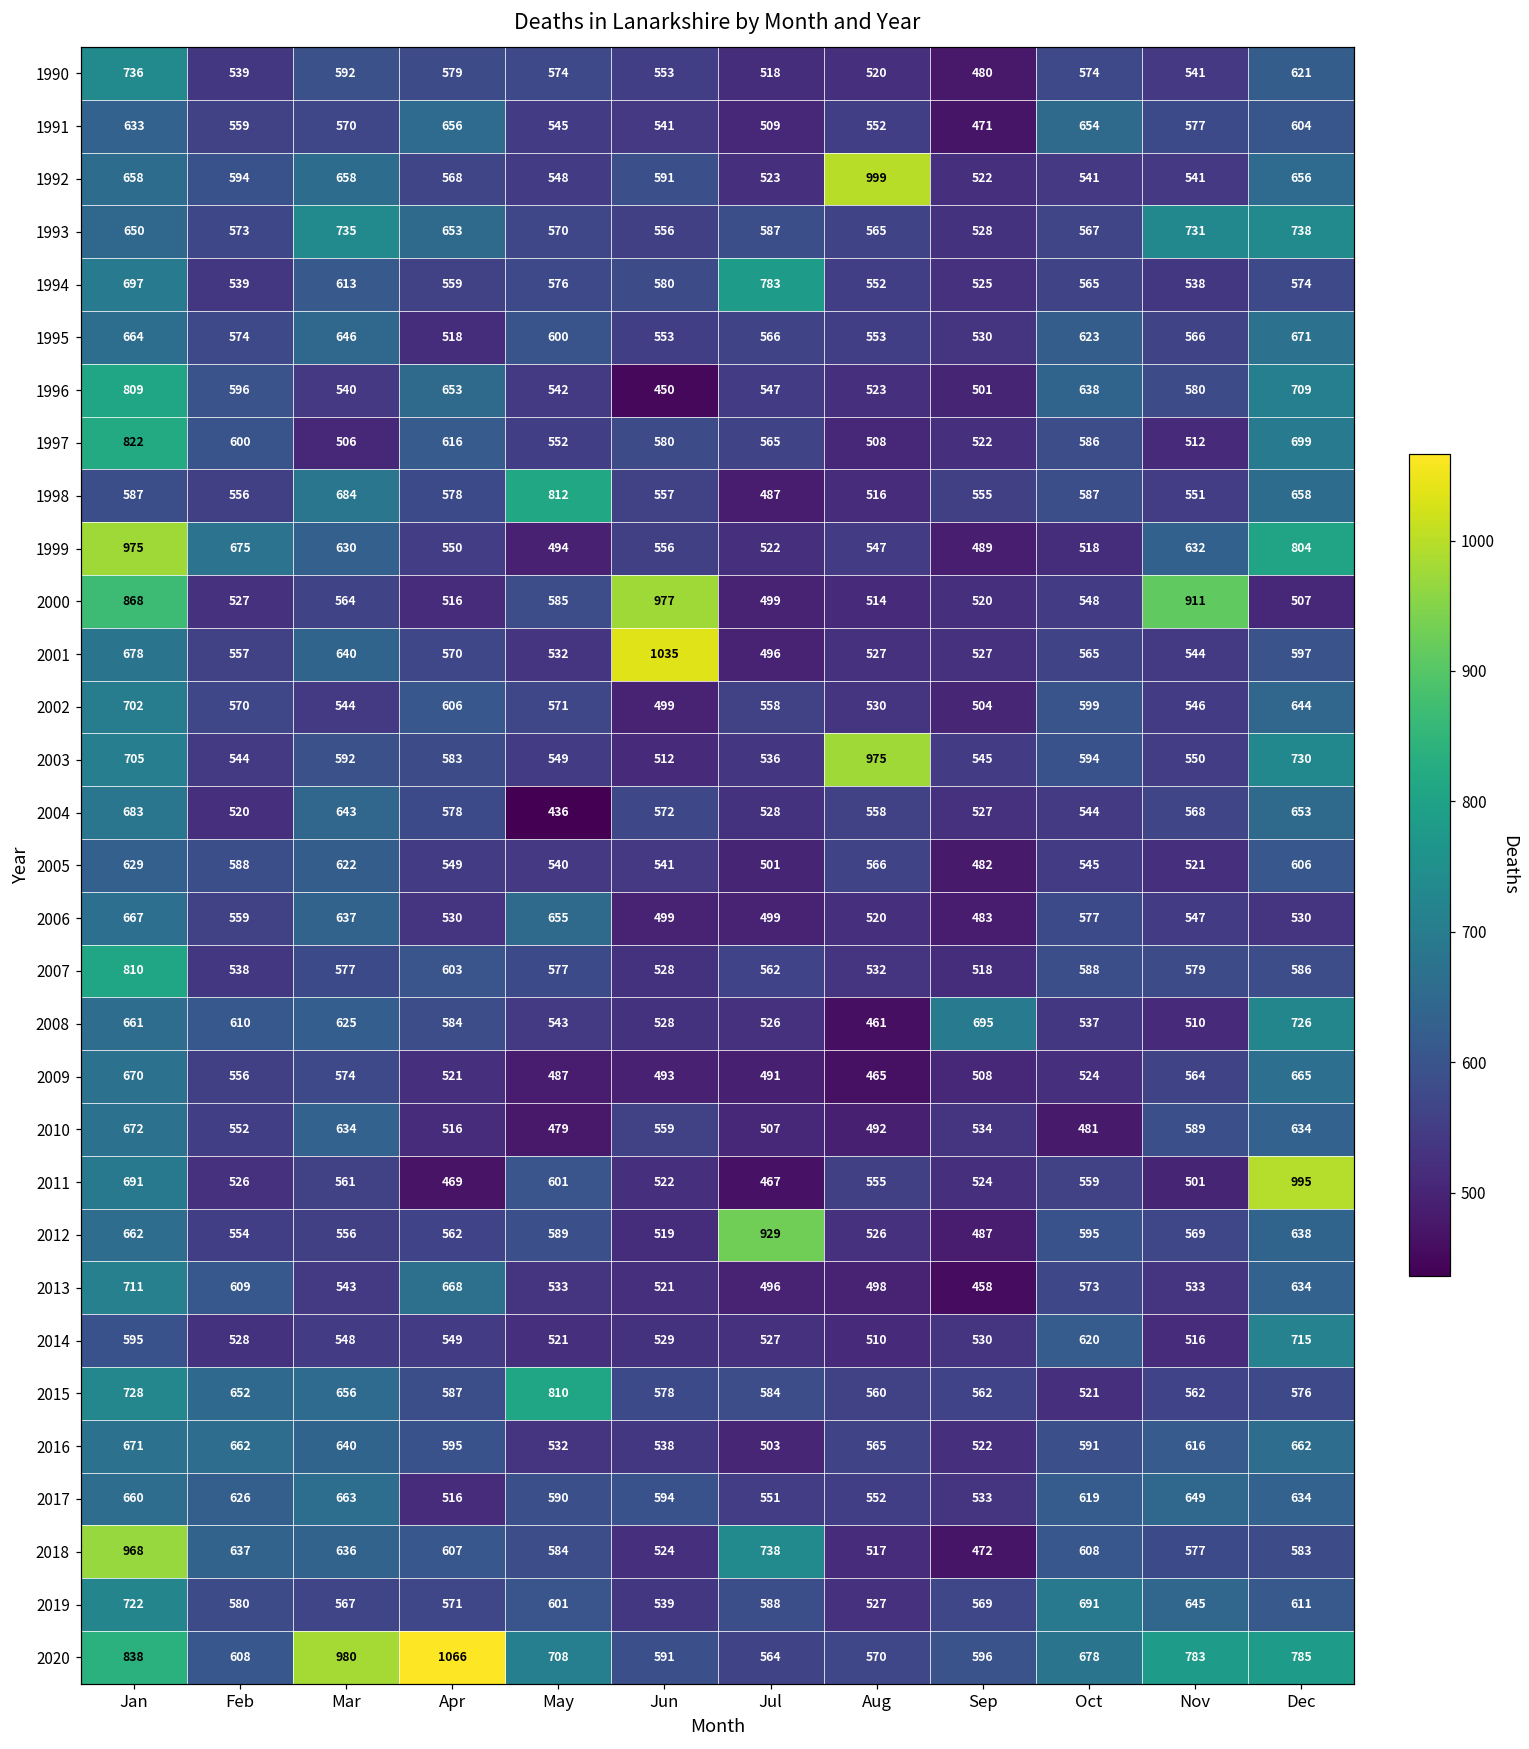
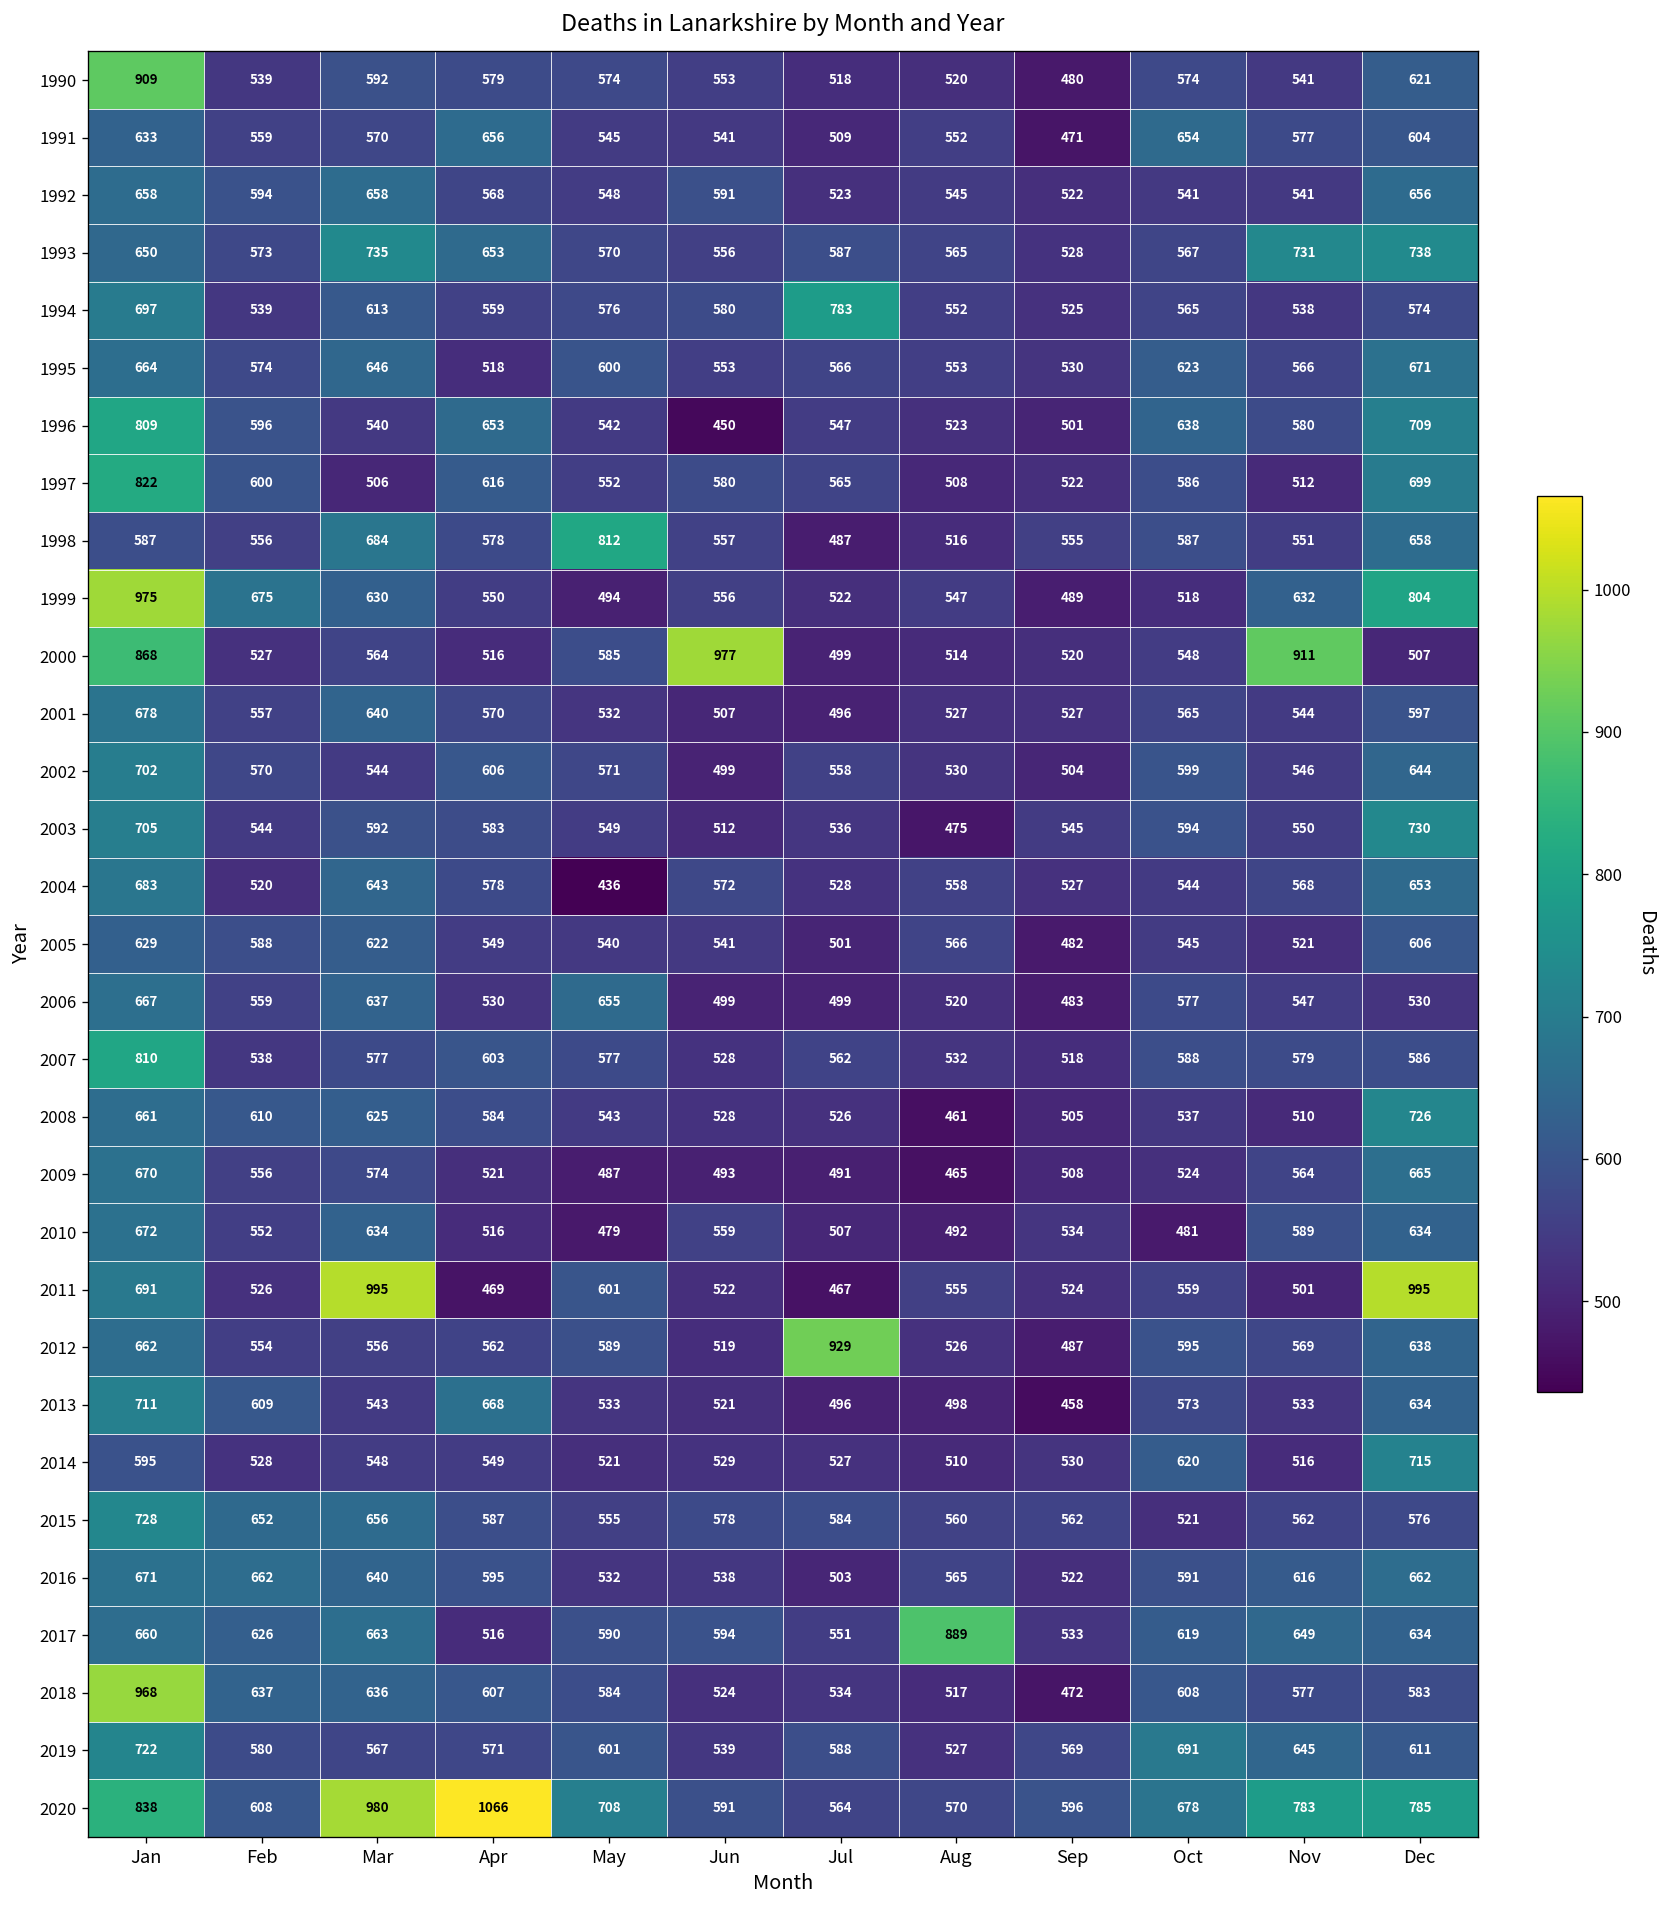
  {
    "1990": {
-     "Jan": 736,
+     "Jan": 909,
      "Feb": 539,
      "Mar": 592,
      "Apr": 579,
      "May": 574,
      "Jun": 553,
      "Jul": 518,
      "Aug": 520,
      "Sep": 480,
      "Oct": 574,
      "Nov": 541,
      "Dec": 621
    },
    "1992": {
      "Jan": 658,
      "Feb": 594,
      "Mar": 658,
      "Apr": 568,
      "May": 548,
      "Jun": 591,
      "Jul": 523,
-     "Aug": 999,
+     "Aug": 545,
      "Sep": 522,
      "Oct": 541,
      "Nov": 541,
      "Dec": 656
    },
    "2001": {
      "Jan": 678,
      "Feb": 557,
      "Mar": 640,
      "Apr": 570,
      "May": 532,
-     "Jun": 1035,
+     "Jun": 507,
      "Jul": 496,
      "Aug": 527,
      "Sep": 527,
      "Oct": 565,
      "Nov": 544,
      "Dec": 597
    },
    "2003": {
      "Jan": 705,
      "Feb": 544,
      "Mar": 592,
      "Apr": 583,
      "May": 549,
      "Jun": 512,
      "Jul": 536,
-     "Aug": 975,
+     "Aug": 475,
      "Sep": 545,
      "Oct": 594,
      "Nov": 550,
      "Dec": 730
    },
    "2008": {
      "Jan": 661,
      "Feb": 610,
      "Mar": 625,
      "Apr": 584,
      "May": 543,
      "Jun": 528,
      "Jul": 526,
      "Aug": 461,
-     "Sep": 695,
+     "Sep": 505,
      "Oct": 537,
      "Nov": 510,
      "Dec": 726
    },
    "2011": {
      "Jan": 691,
      "Feb": 526,
-     "Mar": 561,
+     "Mar": 995,
      "Apr": 469,
      "May": 601,
      "Jun": 522,
      "Jul": 467,
      "Aug": 555,
      "Sep": 524,
      "Oct": 559,
      "Nov": 501,
      "Dec": 995
    },
    "2015": {
      "Jan": 728,
      "Feb": 652,
      "Mar": 656,
      "Apr": 587,
-     "May": 810,
+     "May": 555,
      "Jun": 578,
      "Jul": 584,
      "Aug": 560,
      "Sep": 562,
      "Oct": 521,
      "Nov": 562,
      "Dec": 576
    },
    "2017": {
      "Jan": 660,
      "Feb": 626,
      "Mar": 663,
      "Apr": 516,
      "May": 590,
      "Jun": 594,
      "Jul": 551,
-     "Aug": 552,
+     "Aug": 889,
      "Sep": 533,
      "Oct": 619,
      "Nov": 649,
      "Dec": 634
    },
    "2018": {
      "Jan": 968,
      "Feb": 637,
      "Mar": 636,
      "Apr": 607,
      "May": 584,
      "Jun": 524,
-     "Jul": 738,
+     "Jul": 534,
      "Aug": 517,
      "Sep": 472,
      "Oct": 608,
      "Nov": 577,
      "Dec": 583
    }
  }
